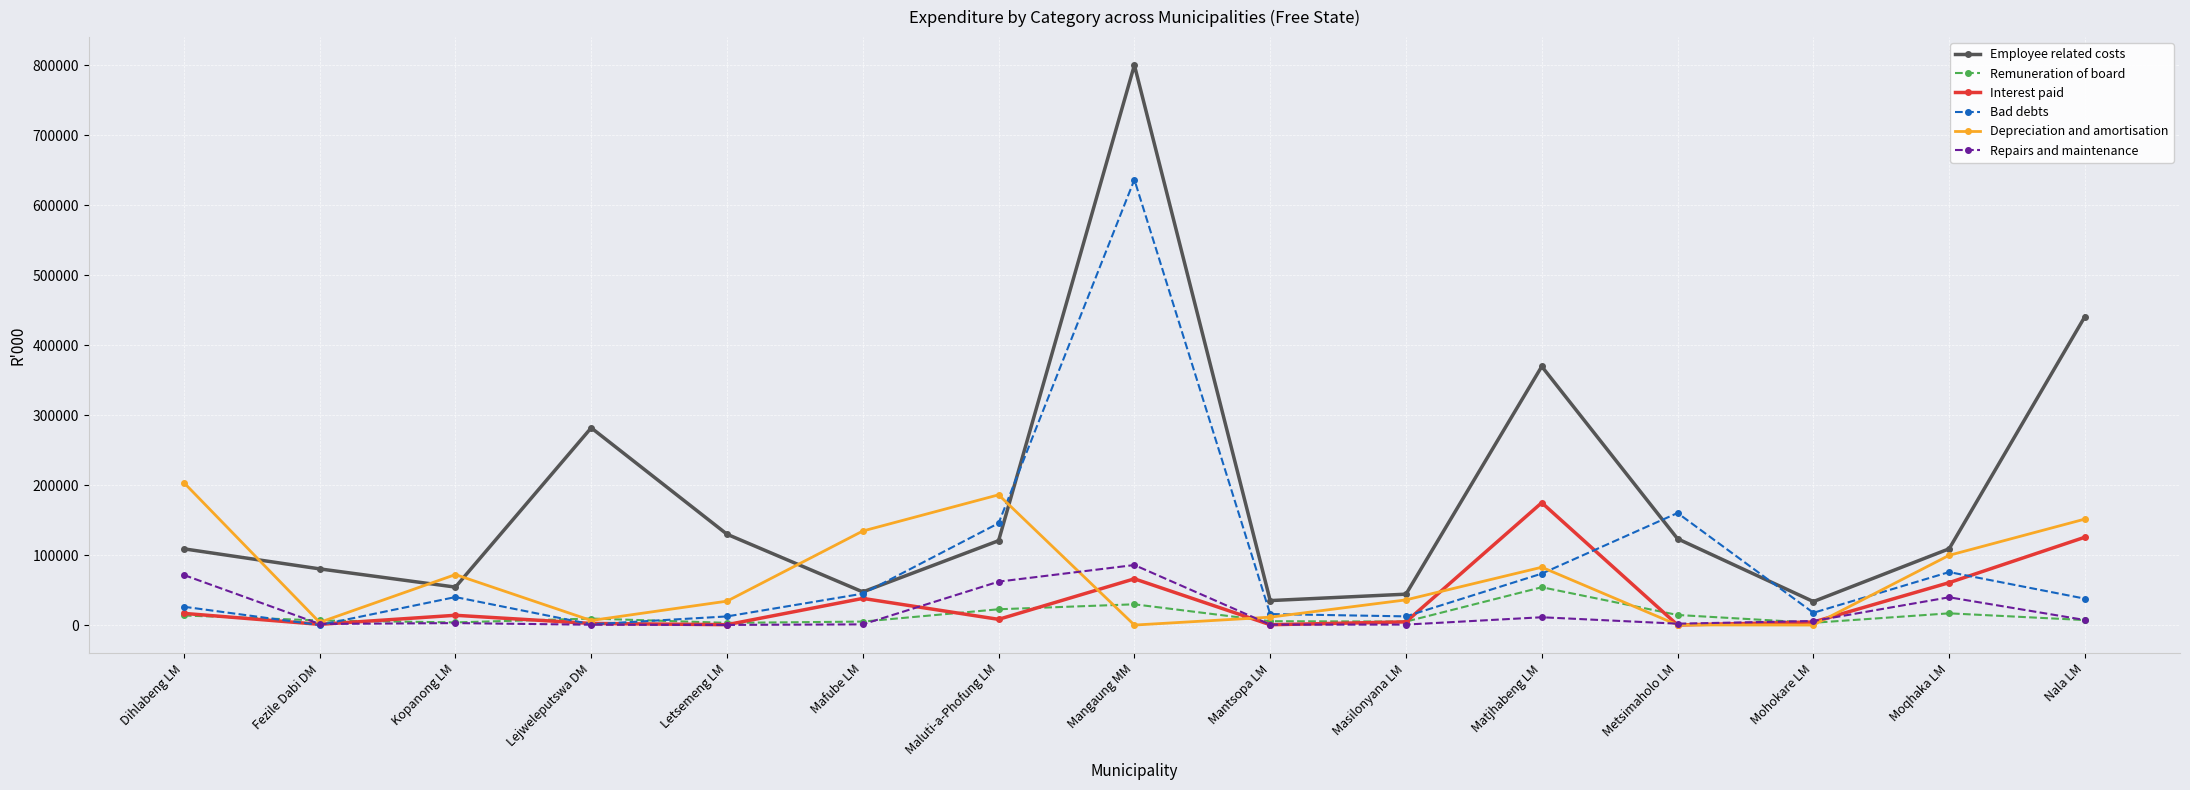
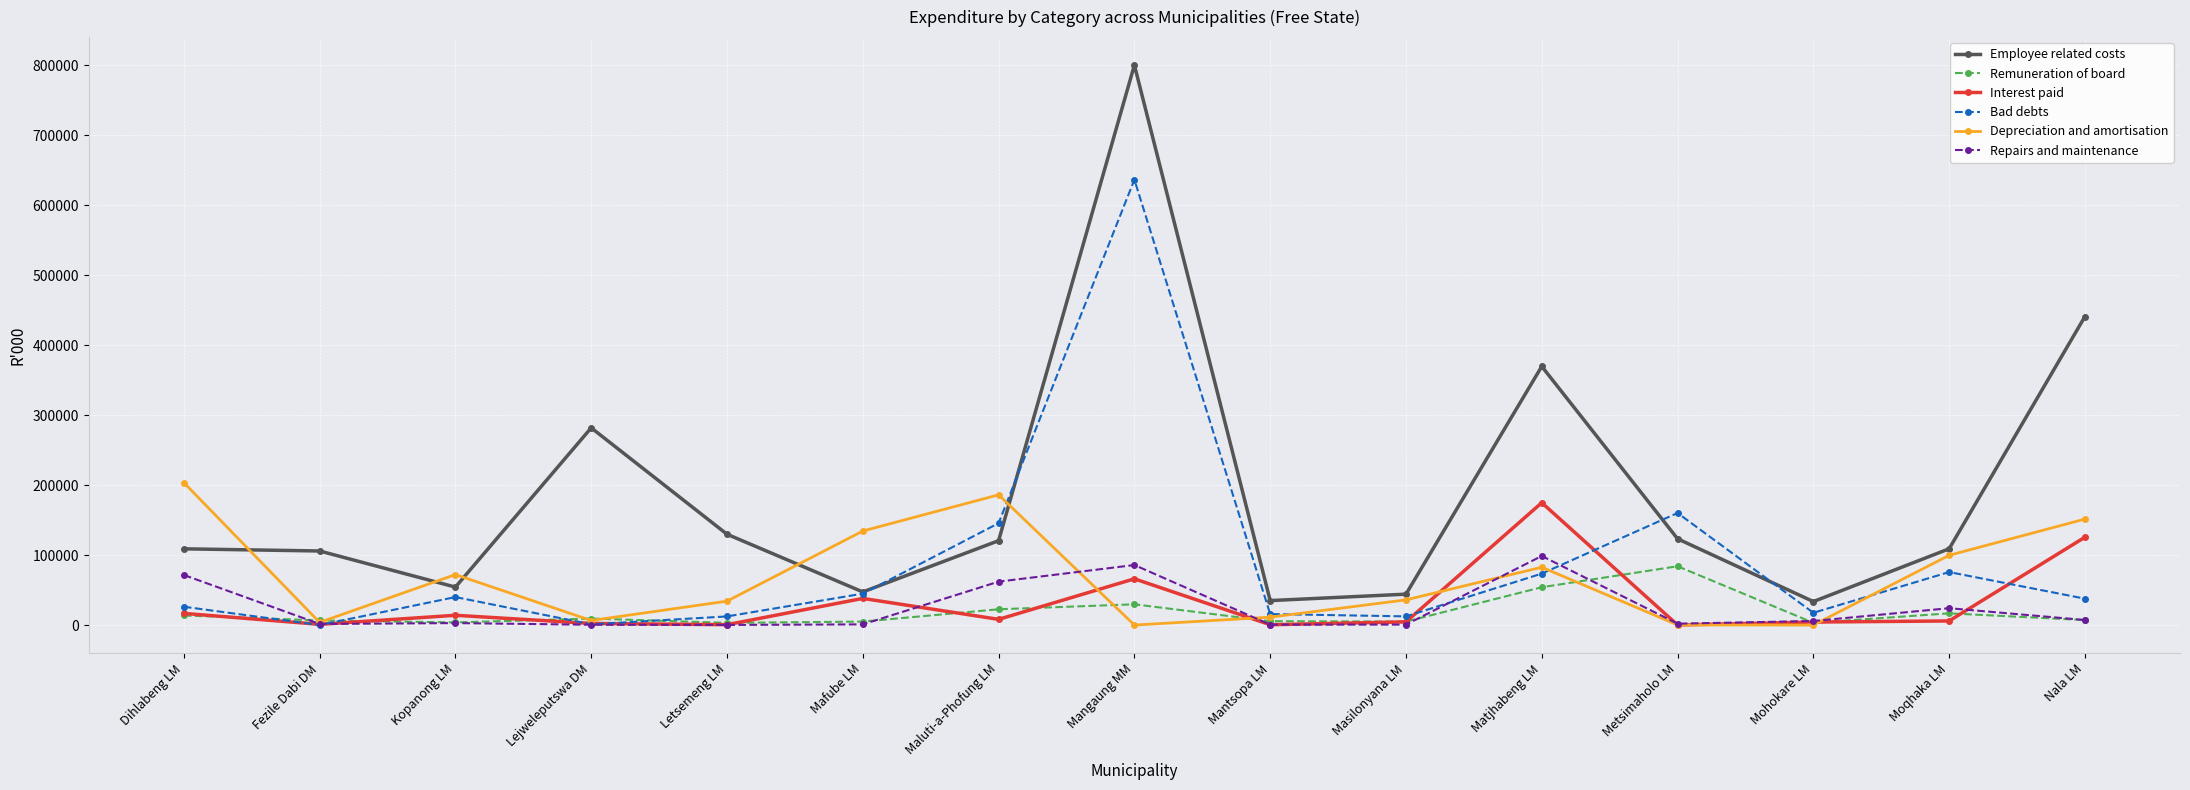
  {
    "Employee related costs": {
      "Dihlabeng LM": 110000,
-     "Fezile Dabi DM": 80000,
+     "Fezile Dabi DM": 110000,
      "Kopanong LM": 50000,
      "Lejweleputswa DM": 280000,
      "Letsemeng LM": 130000,
      "Maluti-a-Phofung LM": 120000,
      "Mangaung MM": 800000,
      "Mantsopa LM": 30000,
      "Masilonyana LM": 40000,
      "Matjhabeng LM": 370000,
      "Metsimaholo LM": 120000,
      "Mohokare LM": 30000,
      "Moqhaka LM": 110000,
      "Nala LM": 440000
    },
    "Remuneration of board": {
      "Mafube LM": 0,
      "Maluti-a-Phofung LM": 20000,
      "Mangaung MM": 30000,
      "Mantsopa LM": 10000,
      "Matjhabeng LM": 50000,
-     "Metsimaholo LM": 10000,
+     "Metsimaholo LM": 80000,
      "Moqhaka LM": 20000
    },
    "Interest paid": {
      "Kopanong LM": 10000,
      "Mafube LM": 40000,
      "Maluti-a-Phofung LM": 10000,
      "Mangaung MM": 70000,
      "Matjhabeng LM": 170000,
-     "Moqhaka LM": 60000,
+     "Moqhaka LM": 10000,
      "Nala LM": 130000
    },
    "Bad debts": {
      "Dihlabeng LM": 30000,
      "Kopanong LM": 40000,
      "Letsemeng LM": 10000,
      "Maluti-a-Phofung LM": 150000,
      "Mangaung MM": 640000,
      "Mantsopa LM": 20000,
      "Masilonyana LM": 10000,
      "Matjhabeng LM": 70000,
      "Metsimaholo LM": 160000,
      "Mohokare LM": 20000,
      "Moqhaka LM": 80000,
      "Nala LM": 40000
    },
    "Depreciation and amortisation": {
      "Dihlabeng LM": 200000,
      "Kopanong LM": 70000,
      "Letsemeng LM": 30000,
      "Mafube LM": 130000,
      "Maluti-a-Phofung LM": 190000,
      "Mangaung MM": 0,
      "Mantsopa LM": 10000,
      "Masilonyana LM": 40000,
      "Matjhabeng LM": 80000,
      "Moqhaka LM": 100000,
      "Nala LM": 150000
    },
    "Repairs and maintenance": {
      "Dihlabeng LM": 70000,
      "Mafube LM": 0,
      "Maluti-a-Phofung LM": 60000,
      "Mangaung MM": 90000,
      "Masilonyana LM": 0,
-     "Matjhabeng LM": 10000,
-     "Moqhaka LM": 40000
+     "Matjhabeng LM": 100000,
+     "Moqhaka LM": 20000
    }
  }
